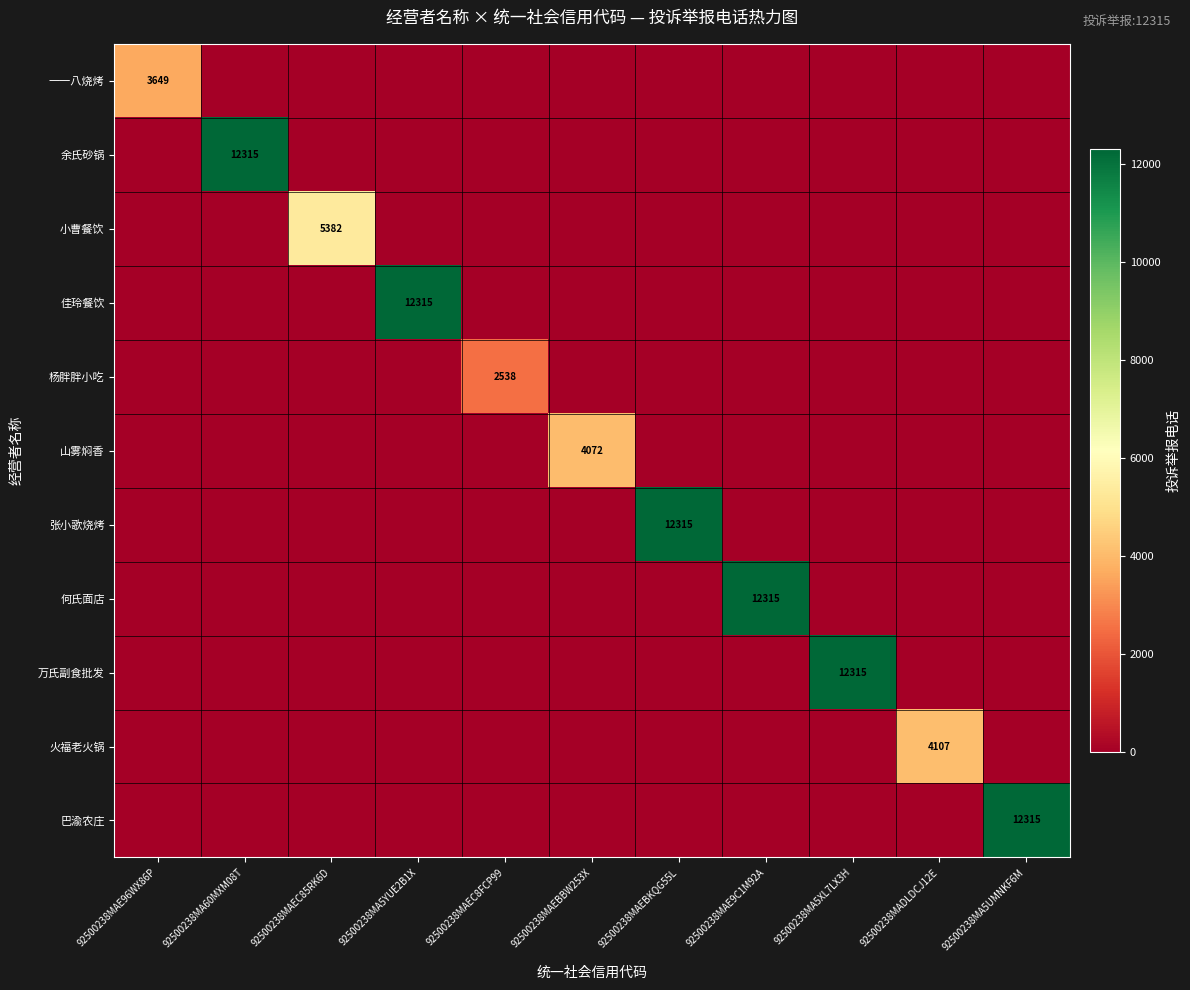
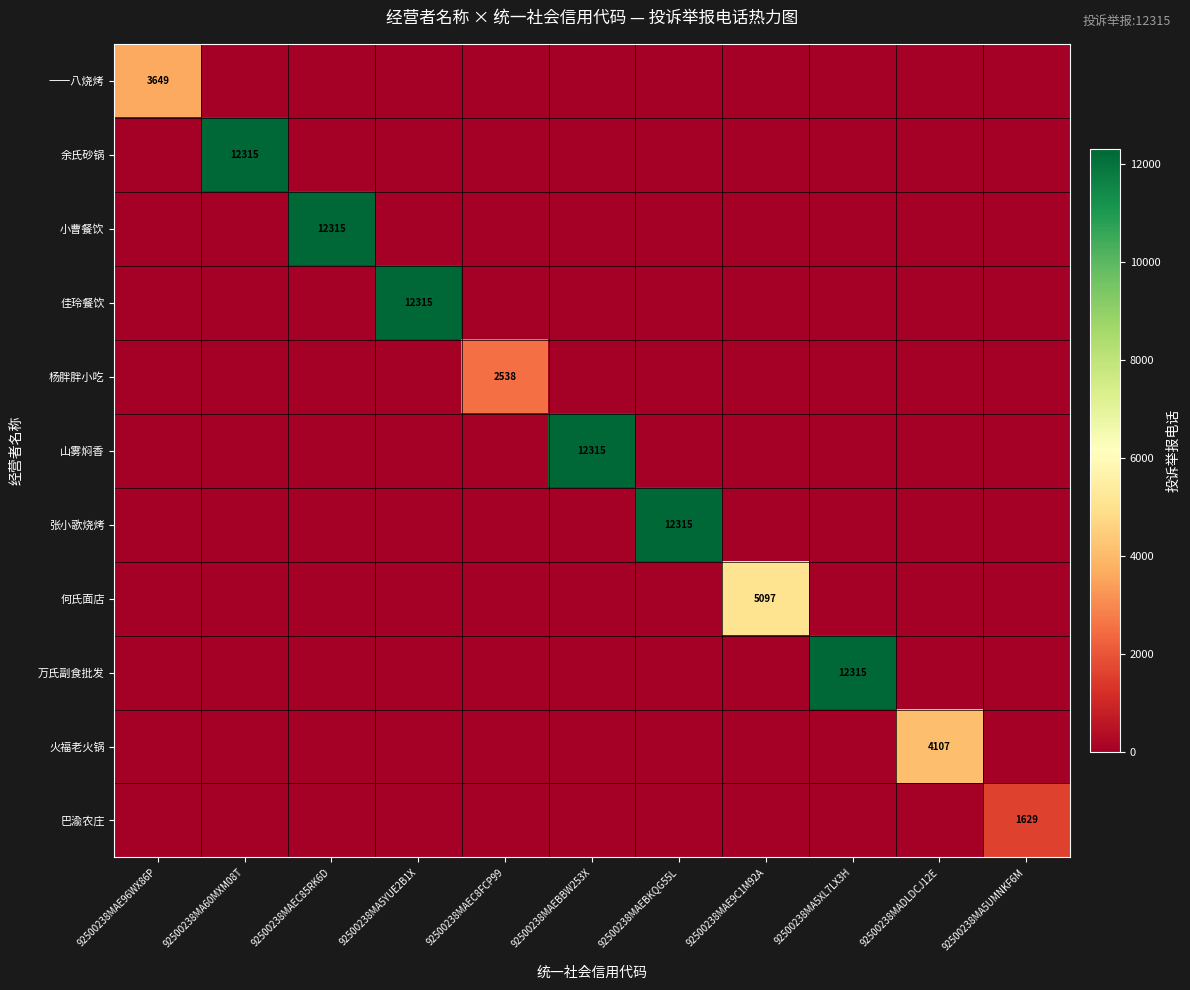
  {
    "一一八烧烤": {
      "92500238MAE96WX86P": 3649
    },
    "余氏砂锅": {
      "92500238MA60MXM08T": 12315
    },
    "小曹餐饮": {
-     "92500238MAEC85RK6D": 5382
+     "92500238MAEC85RK6D": 12315
    },
    "佳玲餐饮": {
      "92500238MA5YUE2B1X": 12315
    },
    "杨胖胖小吃": {
      "92500238MAEC8FCP99": 2538
    },
    "山雾焖香": {
-     "92500238MAEBBW253X": 4072
+     "92500238MAEBBW253X": 12315
    },
    "张小歌烧烤": {
      "92500238MAEBKQG55L": 12315
    },
    "何氏面店": {
-     "92500238MAE9C1M92A": 12315
+     "92500238MAE9C1M92A": 5097
    },
    "万氏副食批发": {
      "92500238MA5XL7LX3H": 12315
    },
    "火福老火锅": {
      "92500238MADLDCJ12E": 4107
    },
    "巴渝农庄": {
-     "92500238MA5UMNKF6M": 12315
+     "92500238MA5UMNKF6M": 1629
    }
  }
